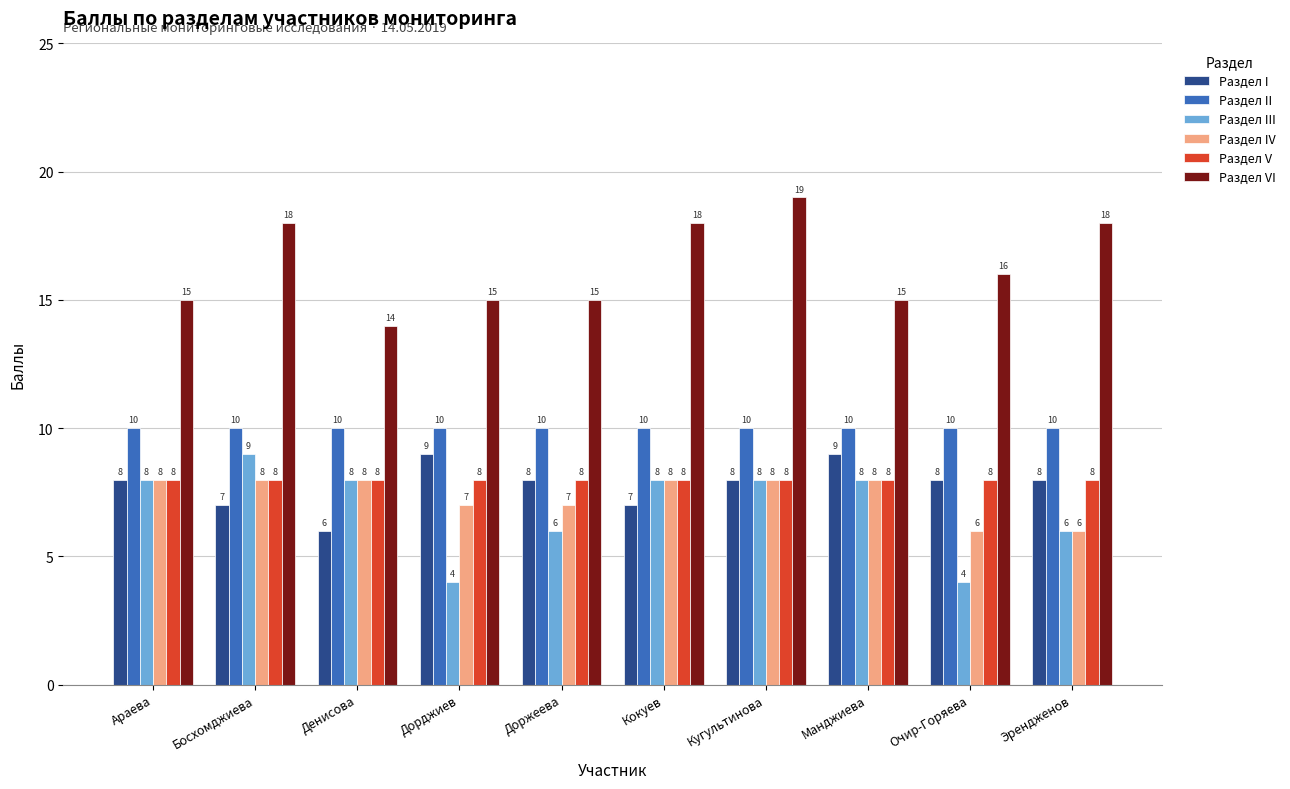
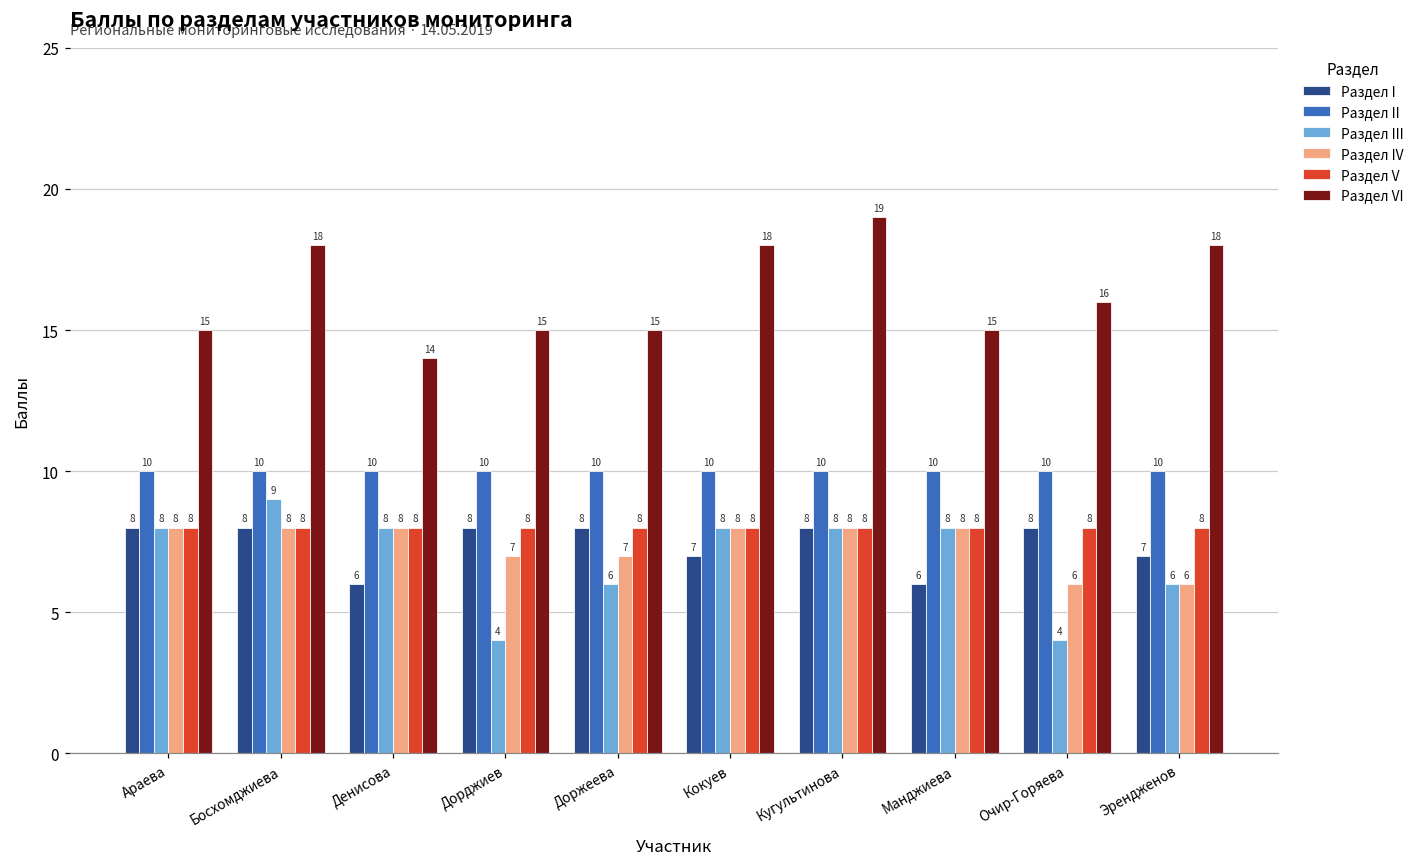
  {
    "Раздел I": {
      "Араева": 8,
-     "Босхомджиева": 7,
+     "Босхомджиева": 8,
      "Денисова": 6,
-     "Дорджиев": 9,
+     "Дорджиев": 8,
      "Доржеева": 8,
      "Кокуев": 7,
      "Кугультинова": 8,
-     "Манджиева": 9,
+     "Манджиева": 6,
      "Очир-Горяева": 8,
-     "Эрендженов": 8
+     "Эрендженов": 7
    },
    "Раздел II": {
      "Араева": 10,
      "Босхомджиева": 10,
      "Денисова": 10,
      "Дорджиев": 10,
      "Доржеева": 10,
      "Кокуев": 10,
      "Кугультинова": 10,
      "Манджиева": 10,
      "Очир-Горяева": 10,
      "Эрендженов": 10
    },
    "Раздел III": {
      "Араева": 8,
      "Босхомджиева": 9,
      "Денисова": 8,
      "Дорджиев": 4,
      "Доржеева": 6,
      "Кокуев": 8,
      "Кугультинова": 8,
      "Манджиева": 8,
      "Очир-Горяева": 4,
      "Эрендженов": 6
    },
    "Раздел IV": {
      "Араева": 8,
      "Босхомджиева": 8,
      "Денисова": 8,
      "Дорджиев": 7,
      "Доржеева": 7,
      "Кокуев": 8,
      "Кугультинова": 8,
      "Манджиева": 8,
      "Очир-Горяева": 6,
      "Эрендженов": 6
    },
    "Раздел V": {
      "Араева": 8,
      "Босхомджиева": 8,
      "Денисова": 8,
      "Дорджиев": 8,
      "Доржеева": 8,
      "Кокуев": 8,
      "Кугультинова": 8,
      "Манджиева": 8,
      "Очир-Горяева": 8,
      "Эрендженов": 8
    },
    "Раздел VI": {
      "Араева": 15,
      "Босхомджиева": 18,
      "Денисова": 14,
      "Дорджиев": 15,
      "Доржеева": 15,
      "Кокуев": 18,
      "Кугультинова": 19,
      "Манджиева": 15,
      "Очир-Горяева": 16,
      "Эрендженов": 18
    }
  }
